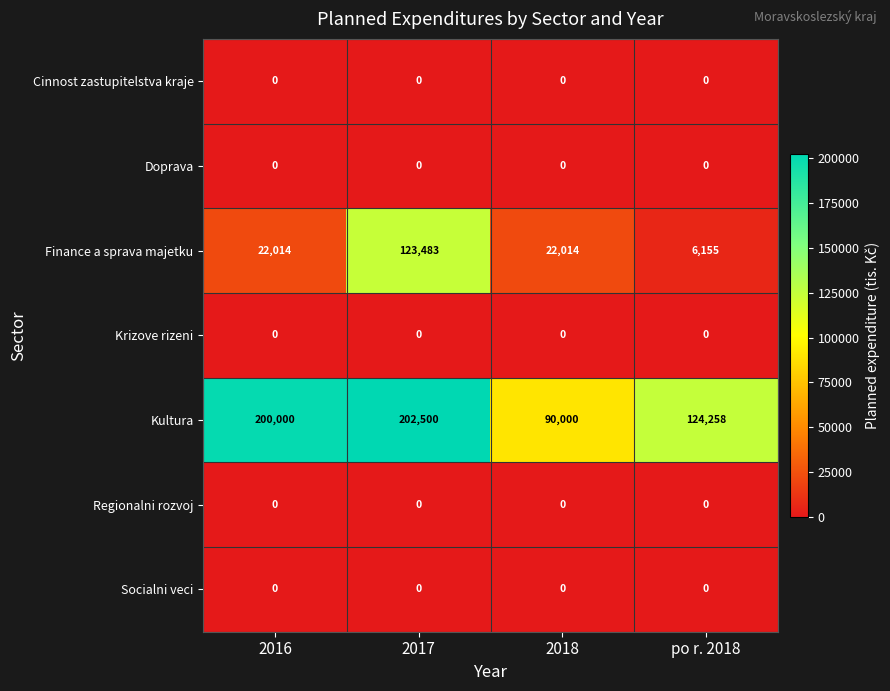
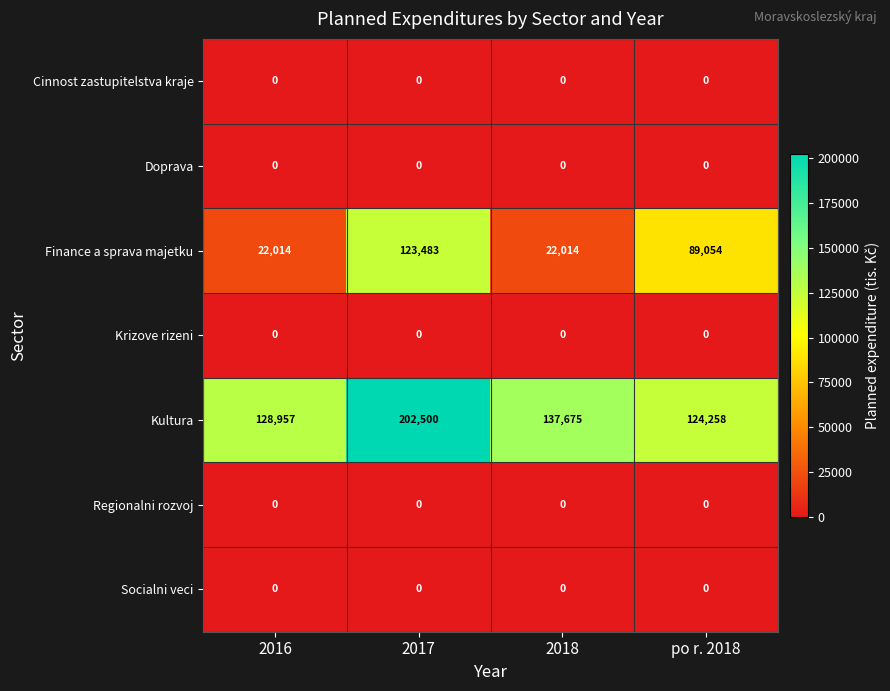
  {
    "Cinnost zastupitelstva kraje": {
      "2016": "0",
      "2017": "0",
      "2018": "0",
      "po r. 2018": "0"
    },
    "Doprava": {
      "2016": "0",
      "2017": "0",
      "2018": "0",
      "po r. 2018": "0"
    },
    "Finance a sprava majetku": {
      "2016": "22,014",
      "2017": "123,483",
      "2018": "22,014",
-     "po r. 2018": "6,155"
+     "po r. 2018": "89,054"
    },
    "Krizove rizeni": {
      "2016": "0",
      "2017": "0",
      "2018": "0",
      "po r. 2018": "0"
    },
    "Kultura": {
-     "2016": "200,000",
+     "2016": "128,957",
      "2017": "202,500",
-     "2018": "90,000",
+     "2018": "137,675",
      "po r. 2018": "124,258"
    },
    "Regionalni rozvoj": {
      "2016": "0",
      "2017": "0",
      "2018": "0",
      "po r. 2018": "0"
    },
    "Socialni veci": {
      "2016": "0",
      "2017": "0",
      "2018": "0",
      "po r. 2018": "0"
    }
  }
